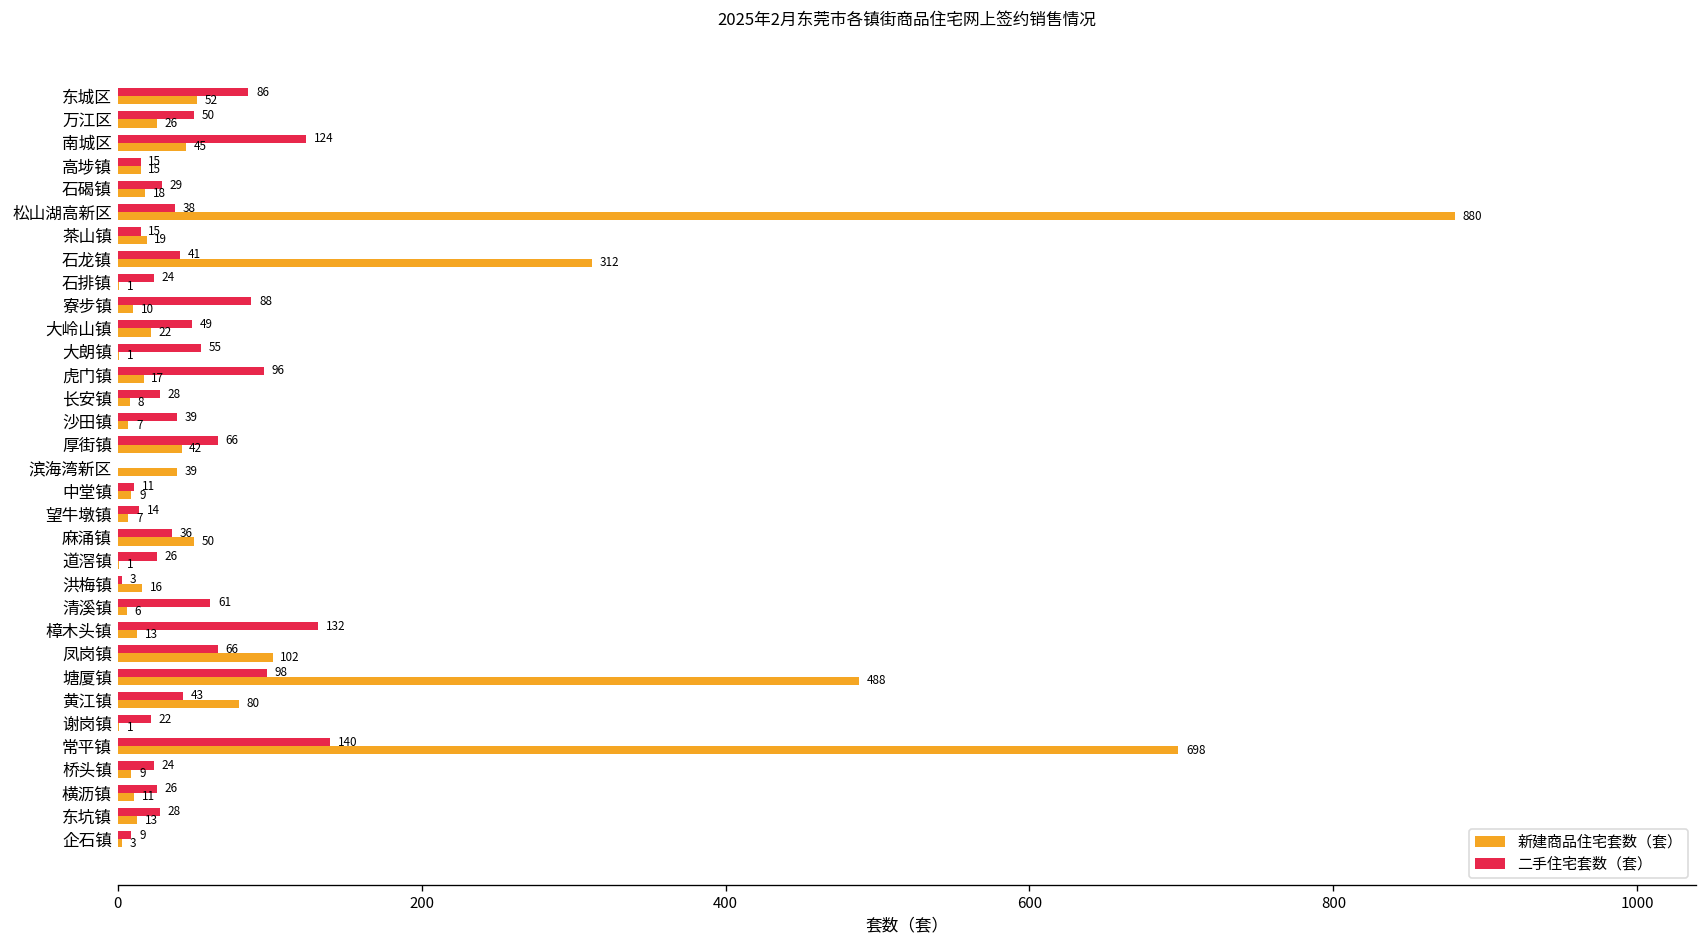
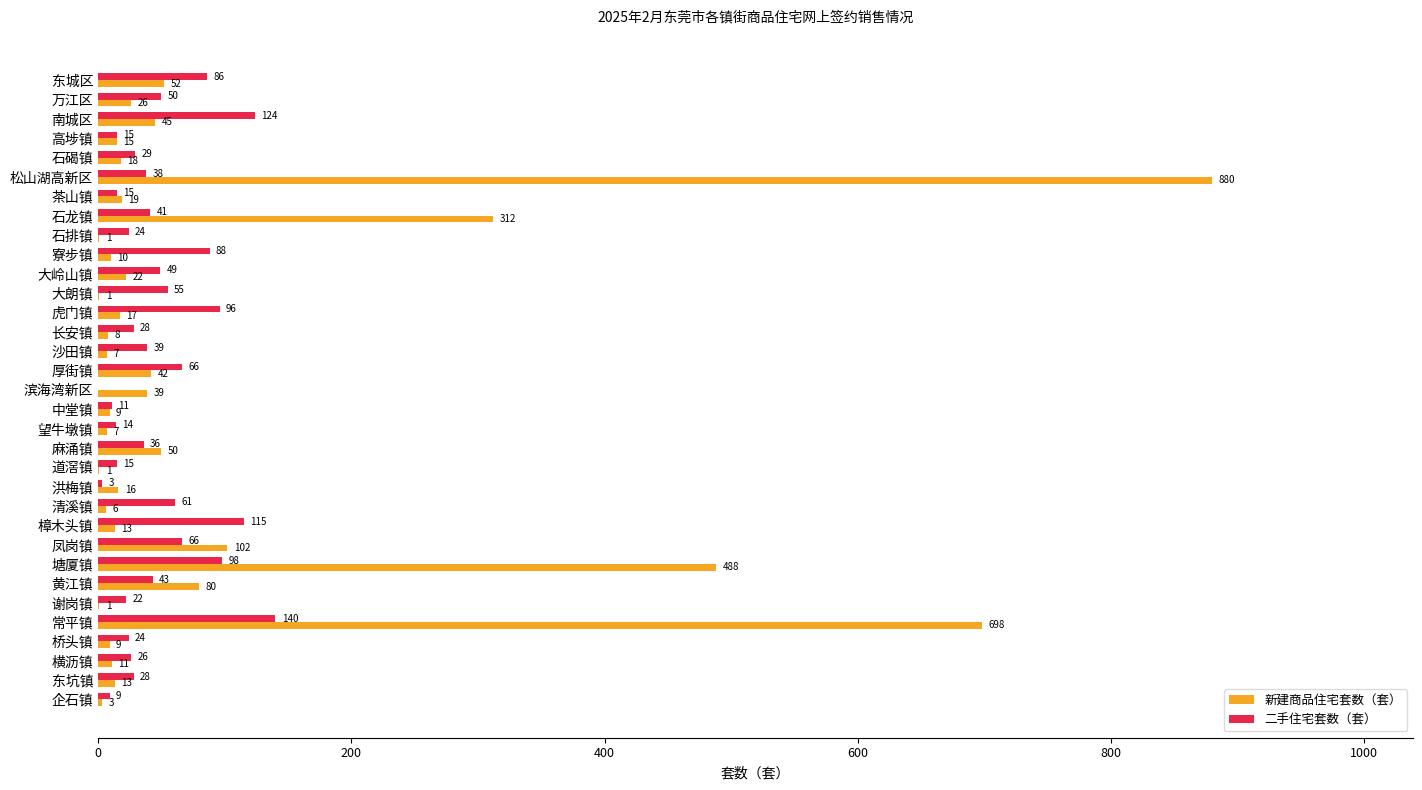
  {
    "新建商品住宅套数（套）": {
      "东城区": 52,
      "万江区": 26,
      "南城区": 45,
      "石碣镇": 18,
      "松山湖高新区": 880,
      "石龙镇": 312,
      "石排镇": 1,
      "寮步镇": 10,
      "大岭山镇": 22,
      "大朗镇": 1,
      "虎门镇": 17,
      "长安镇": 8,
      "沙田镇": 7,
      "厚街镇": 42,
      "滨海湾新区": 39,
      "望牛墩镇": 7,
      "麻涌镇": 50,
      "道滘镇": 1,
      "洪梅镇": 16,
      "清溪镇": 6,
      "樟木头镇": 13,
      "凤岗镇": 102,
      "塘厦镇": 488,
      "黄江镇": 80,
      "谢岗镇": 1,
      "常平镇": 698,
      "桥头镇": 9,
      "横沥镇": 11,
      "东坑镇": 13,
      "企石镇": 3
    },
    "二手住宅套数（套）": {
      "东城区": 86,
      "万江区": 50,
      "南城区": 124,
      "石碣镇": 29,
      "松山湖高新区": 38,
      "石龙镇": 41,
      "石排镇": 24,
      "寮步镇": 88,
      "大岭山镇": 49,
      "大朗镇": 55,
      "虎门镇": 96,
      "长安镇": 28,
      "沙田镇": 39,
      "厚街镇": 66,
      "中堂镇": 11,
      "望牛墩镇": 14,
      "麻涌镇": 36,
-     "道滘镇": 26,
+     "道滘镇": 15,
      "洪梅镇": 3,
      "清溪镇": 61,
-     "樟木头镇": 132,
+     "樟木头镇": 115,
      "凤岗镇": 66,
      "塘厦镇": 98,
      "黄江镇": 43,
      "谢岗镇": 22,
      "常平镇": 140,
      "桥头镇": 24,
      "横沥镇": 26,
      "东坑镇": 28,
      "企石镇": 9
    }
  }
